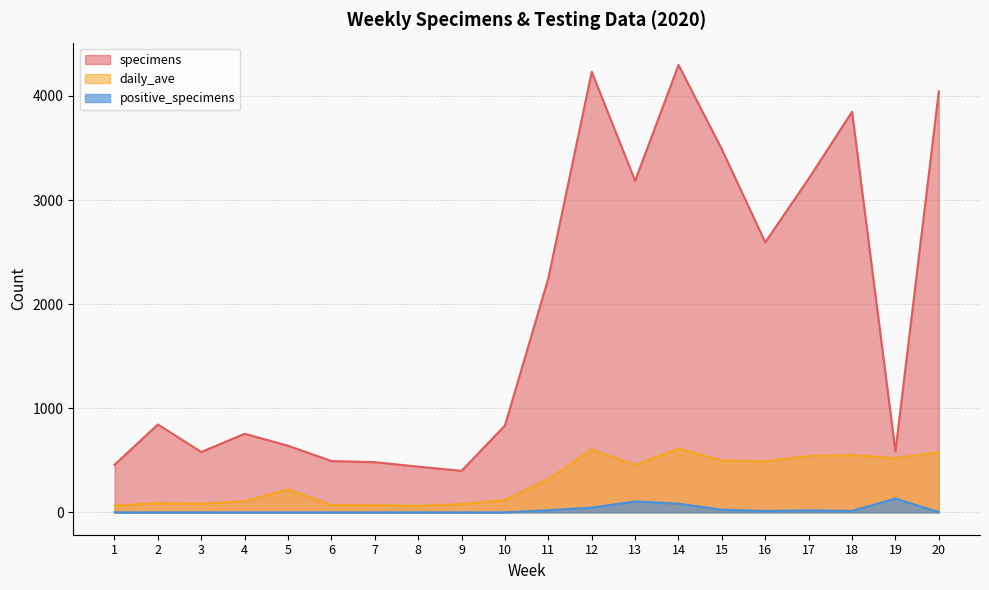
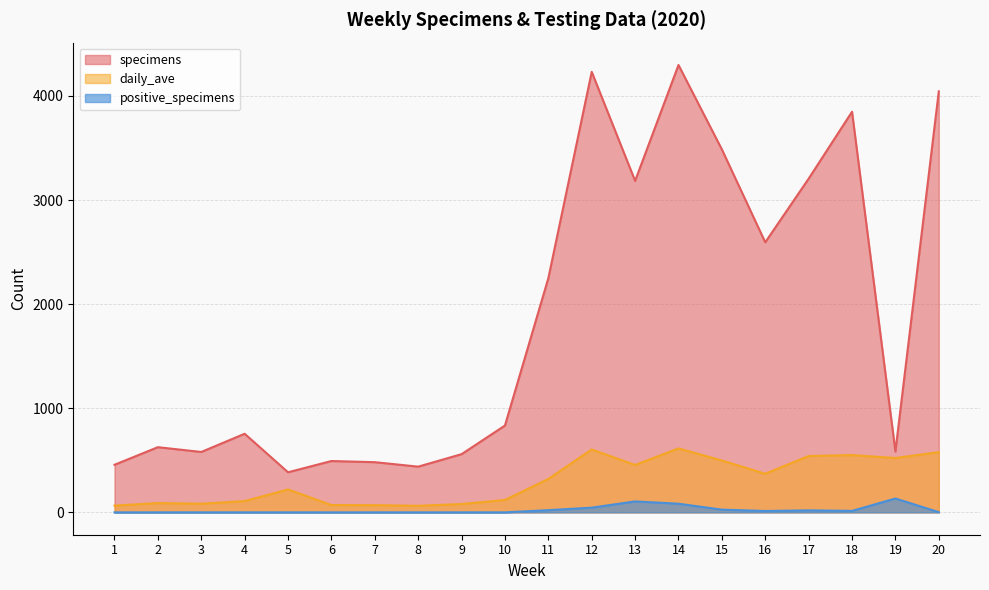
  {
    "specimens": {
      "1": 460,
-     "2": 840,
+     "2": 630,
      "3": 580,
      "4": 760,
-     "5": 640,
+     "5": 390,
      "6": 490,
      "7": 480,
      "8": 440,
-     "9": 400,
+     "9": 560,
      "10": 830,
      "11": 2250,
      "12": 4230,
      "13": 3180,
      "14": 4300,
      "15": 3490,
      "16": 2590,
      "17": 3210,
      "18": 3850,
      "19": 590,
      "20": 4040
    },
    "daily_ave": {
      "1": 70,
      "2": 90,
      "3": 80,
      "4": 110,
      "5": 220,
      "6": 70,
      "7": 70,
      "8": 60,
      "9": 80,
      "10": 120,
      "11": 320,
      "12": 600,
      "13": 460,
      "14": 610,
      "15": 500,
-     "16": 490,
+     "16": 370,
      "17": 540,
      "18": 550,
      "19": 520,
      "20": 580
    },
    "positive_specimens": {
      "1": 0,
      "2": 0,
      "3": 0,
      "4": 0,
      "5": 0,
      "6": 0,
      "7": 0,
      "8": 0,
      "9": 0,
      "10": 0,
      "11": 20,
      "12": 50,
      "13": 110,
      "14": 80,
      "15": 30,
      "16": 10,
      "17": 20,
      "18": 10,
      "19": 130,
      "20": 0
    }
  }
